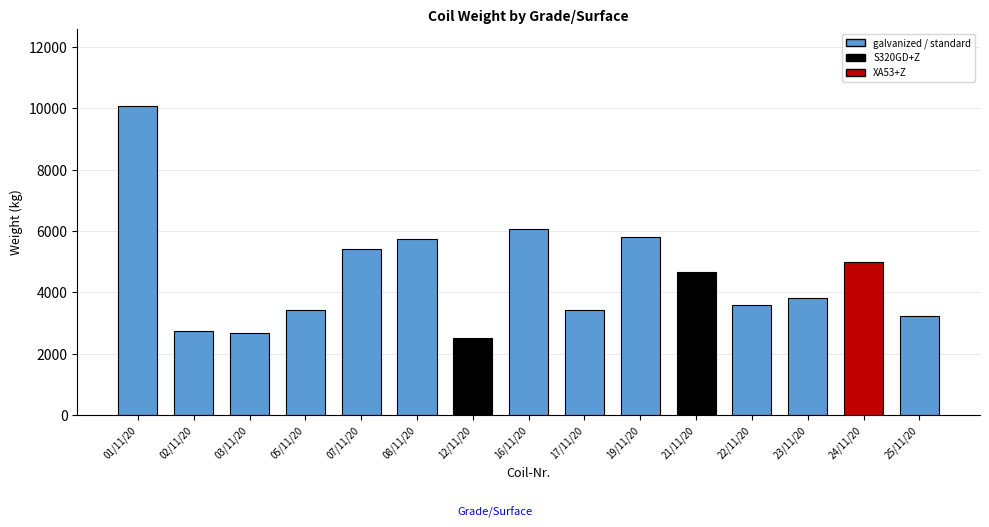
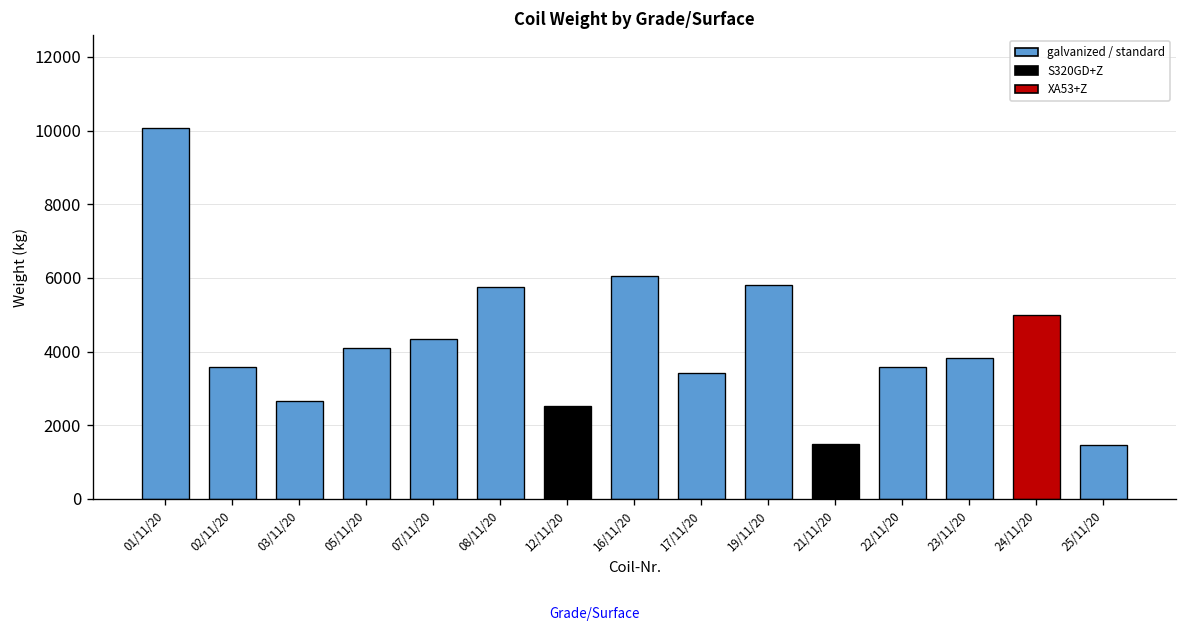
  {
    "01/11/20": 10100,
-   "02/11/20": 2800,
+   "02/11/20": 3600,
    "03/11/20": 2700,
-   "05/11/20": 3400,
-   "07/11/20": 5400,
+   "05/11/20": 4100,
+   "07/11/20": 4400,
    "08/11/20": 5800,
    "12/11/20": 2500,
    "16/11/20": 6100,
    "17/11/20": 3400,
    "19/11/20": 5800,
-   "21/11/20": 4700,
+   "21/11/20": 1500,
    "22/11/20": 3600,
    "23/11/20": 3800,
    "24/11/20": 5000,
-   "25/11/20": 3200
+   "25/11/20": 1500
  }
